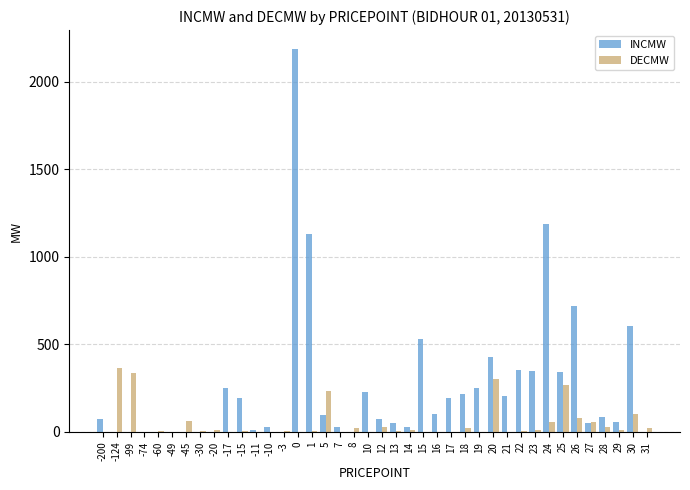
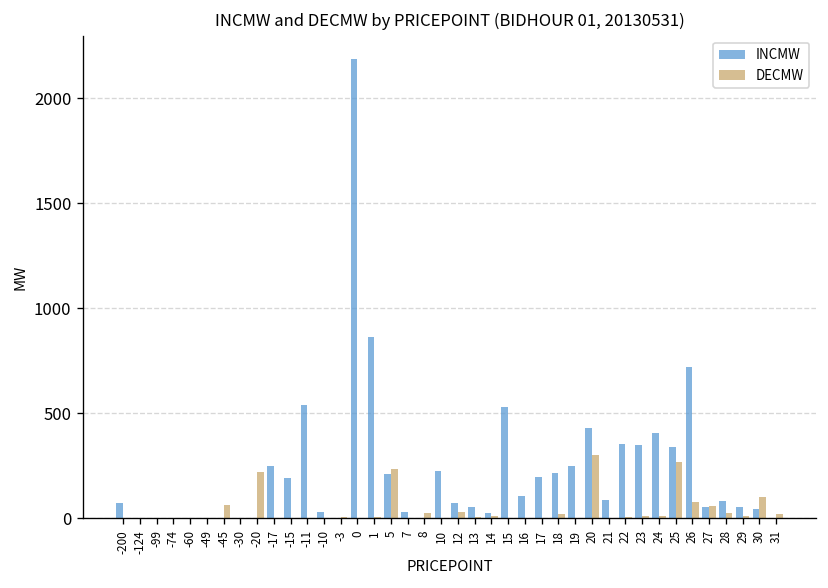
  {
    "INCMW": {
      "-200": 80,
      "-124": 0,
      "-99": 0,
      "-74": 0,
      "-60": 0,
      "-49": 0,
      "-45": 0,
      "-30": 0,
      "-20": 0,
      "-17": 250,
      "-15": 190,
-     "-11": 10,
+     "-11": 540,
      "-10": 30,
      "-3": 0,
      "0": 2190,
-     "1": 1130,
-     "5": 100,
+     "1": 860,
+     "5": 210,
      "7": 30,
      "8": 0,
      "10": 230,
      "12": 80,
      "13": 50,
      "14": 30,
      "15": 530,
      "16": 110,
      "17": 200,
      "18": 220,
      "19": 250,
      "20": 430,
-     "21": 200,
+     "21": 90,
      "22": 350,
      "23": 350,
-     "24": 1190,
+     "24": 410,
      "25": 340,
      "26": 720,
      "27": 50,
      "28": 80,
      "29": 60,
-     "30": 600,
+     "30": 50,
      "31": 0
    },
    "DECMW": {
      "-200": 0,
-     "-124": 370,
-     "-99": 340,
+     "-124": 0,
+     "-99": 0,
      "-45": 70,
-     "-20": 10,
+     "-20": 220,
      "-17": 0,
      "-11": 0,
      "-10": 0,
      "0": 0,
      "5": 240,
      "7": 0,
      "8": 20,
      "10": 0,
      "12": 30,
      "15": 0,
      "16": 0,
      "17": 0,
      "18": 20,
      "19": 0,
      "20": 300,
      "21": 0,
-     "24": 60,
+     "24": 10,
      "25": 270,
      "26": 80,
      "27": 60,
      "28": 30,
      "30": 100,
      "31": 20
    }
  }
